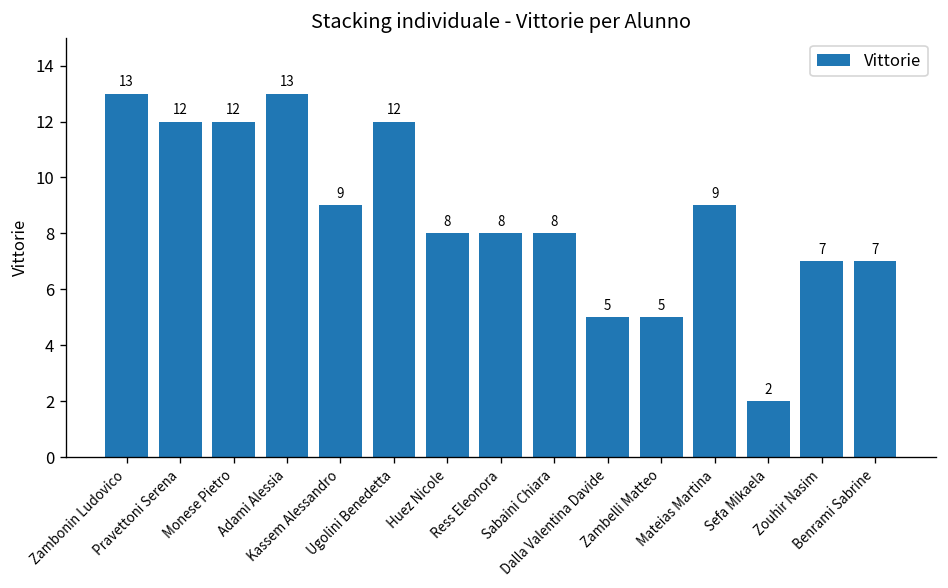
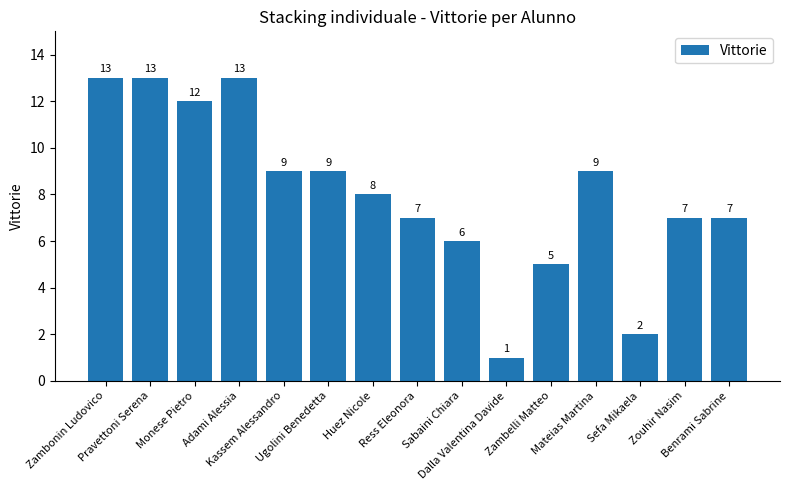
  {
    "Zambonin Ludovico": 13,
-   "Pravettoni Serena": 12,
+   "Pravettoni Serena": 13,
    "Monese Pietro": 12,
    "Adami Alessia": 13,
    "Kassem Alessandro": 9,
-   "Ugolini Benedetta": 12,
+   "Ugolini Benedetta": 9,
    "Huez Nicole": 8,
-   "Ress Eleonora": 8,
-   "Sabaini Chiara": 8,
-   "Dalla Valentina Davide": 5,
+   "Ress Eleonora": 7,
+   "Sabaini Chiara": 6,
+   "Dalla Valentina Davide": 1,
    "Zambelli Matteo": 5,
    "Mateias Martina": 9,
    "Sefa Mikaela": 2,
    "Zouhir Nasim": 7,
    "Benrami Sabrine": 7
  }
